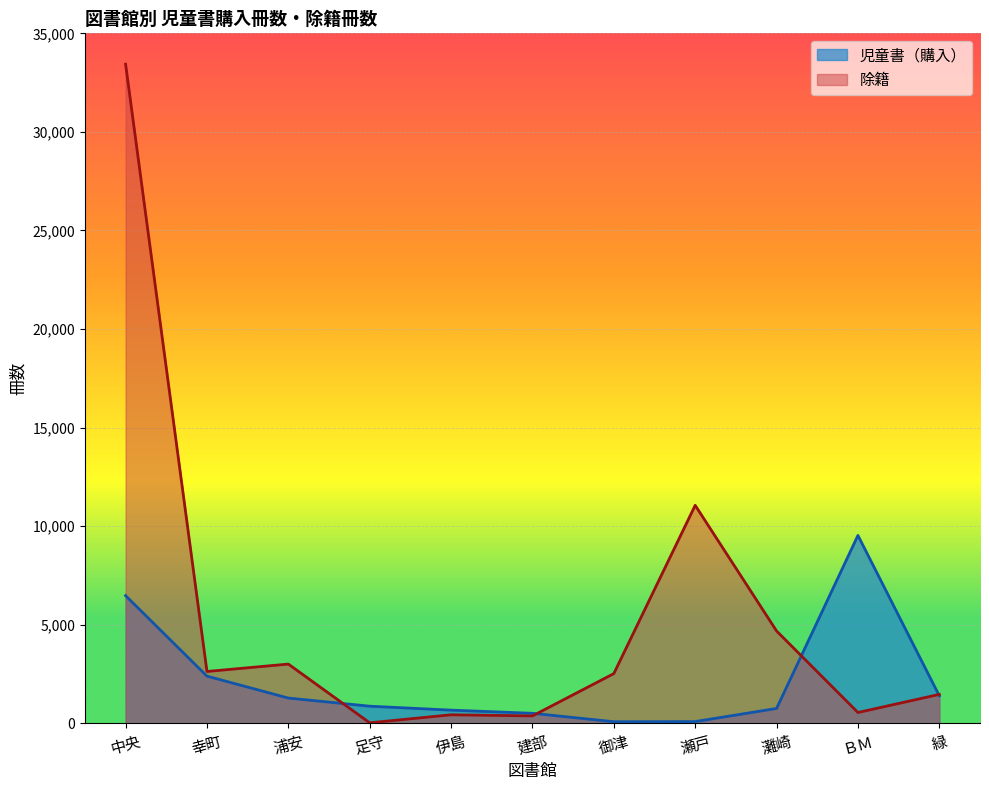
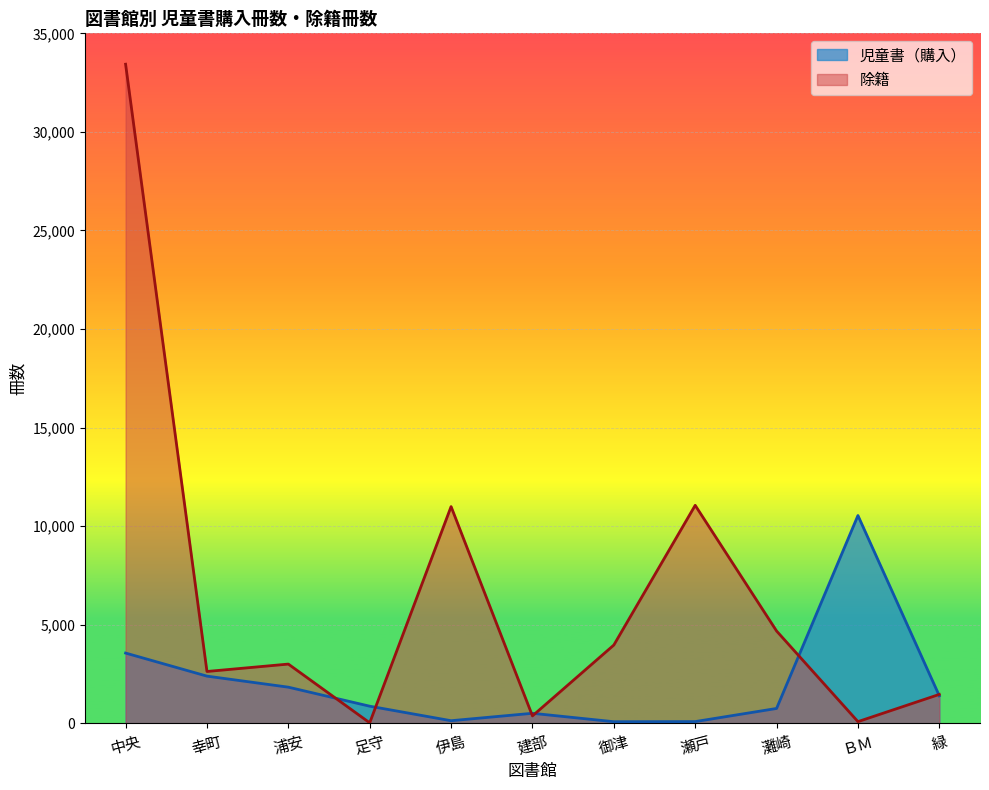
  {
    "児童書（購入）": {
-     "中央": "6,500",
+     "中央": "3,600",
      "幸町": "2,400",
-     "浦安": "1,300",
+     "浦安": "1,800",
      "足守": "900",
-     "伊島": "700",
+     "伊島": "100",
      "建部": "500",
      "御津": "100",
      "瀬戸": "100",
      "灘崎": "800",
-     "ＢＭ": "9,500"
+     "ＢＭ": "10,500"
    },
    "除籍": {
      "中央": "33,400",
      "幸町": "2,600",
      "浦安": "3,000",
      "足守": "0",
-     "伊島": "400",
+     "伊島": "11,000",
      "建部": "400",
-     "御津": "2,500",
+     "御津": "4,000",
      "瀬戸": "11,100",
      "灘崎": "4,700",
-     "ＢＭ": "600"
+     "ＢＭ": "100"
    }
  }
